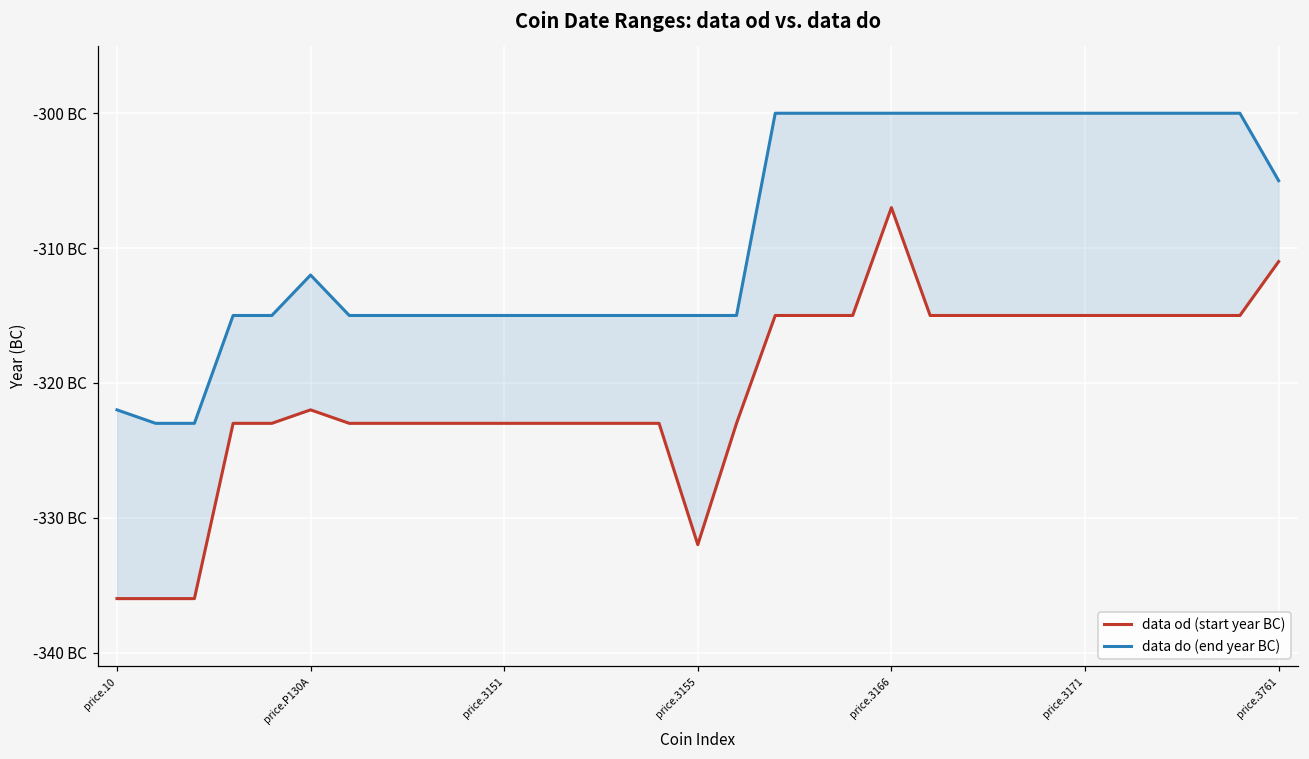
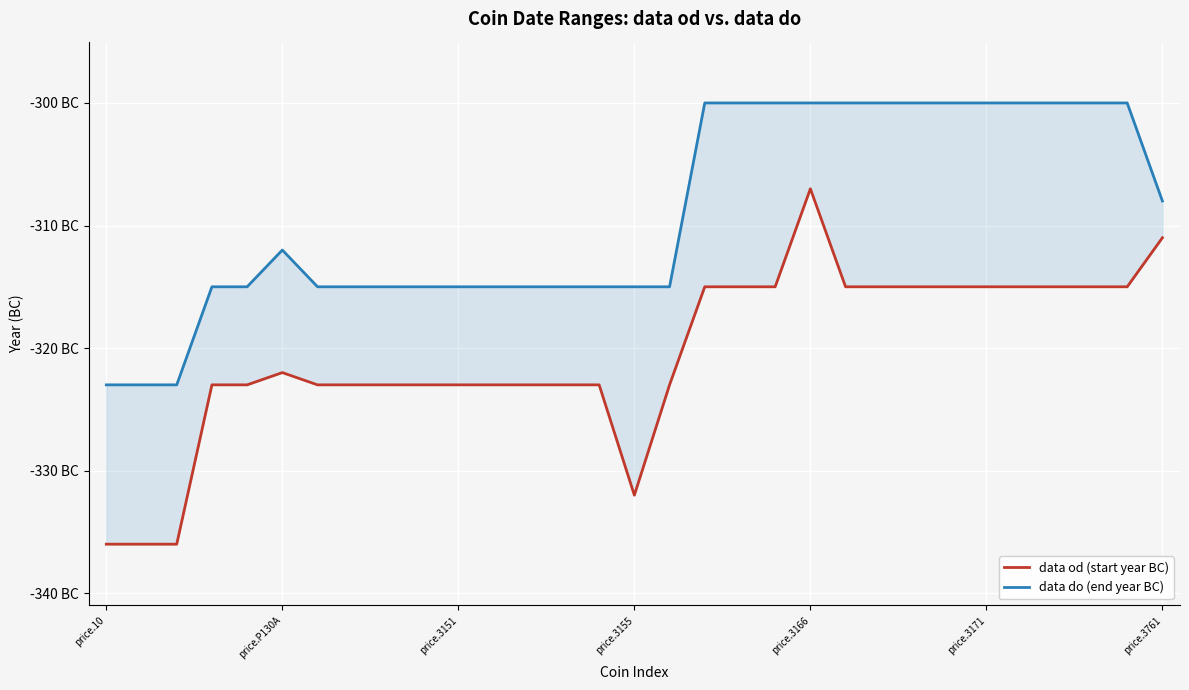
  {
    "data od (start year BC)": {
      "price.10": "-336 BC",
      "price.P130A": "-322 BC",
      "price.3151": "-323 BC",
      "price.3155": "-332 BC",
      "price.3166": "-307 BC",
      "price.3171": "-315 BC",
      "price.3761": "-311 BC"
    },
    "data do (end year BC)": {
-     "price.10": "-322 BC",
+     "price.10": "-323 BC",
      "price.P130A": "-312 BC",
      "price.3151": "-315 BC",
      "price.3155": "-315 BC",
      "price.3166": "-300 BC",
      "price.3171": "-300 BC",
-     "price.3761": "-305 BC"
+     "price.3761": "-308 BC"
    }
  }
